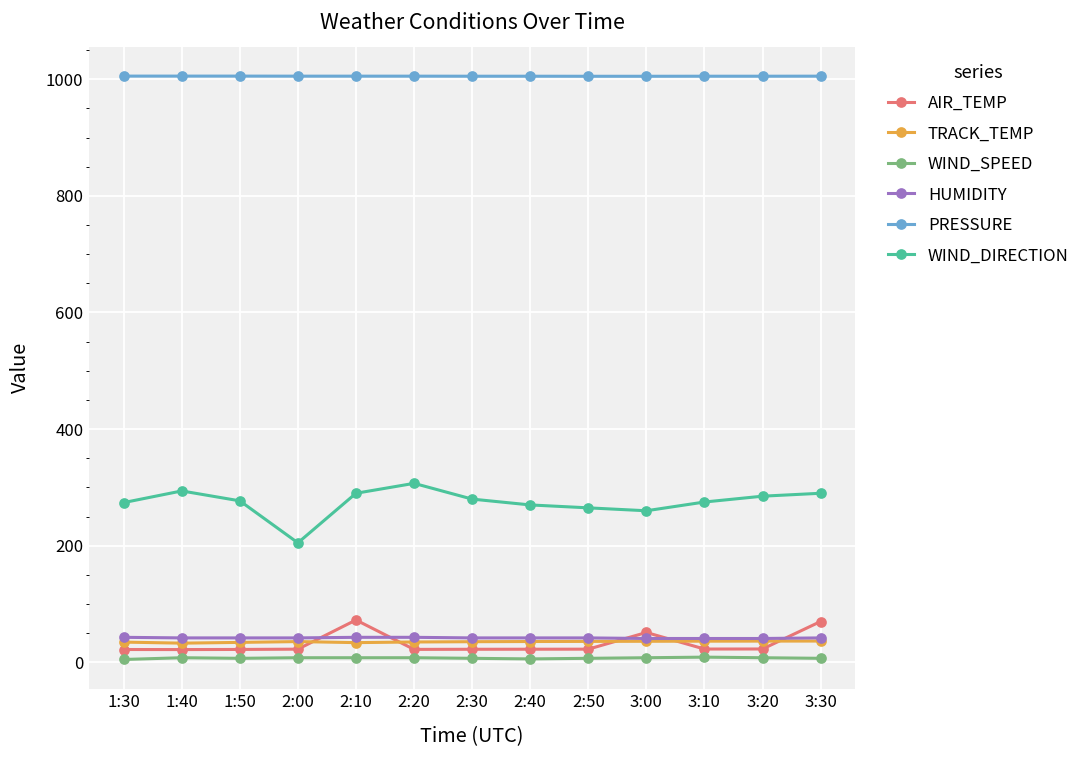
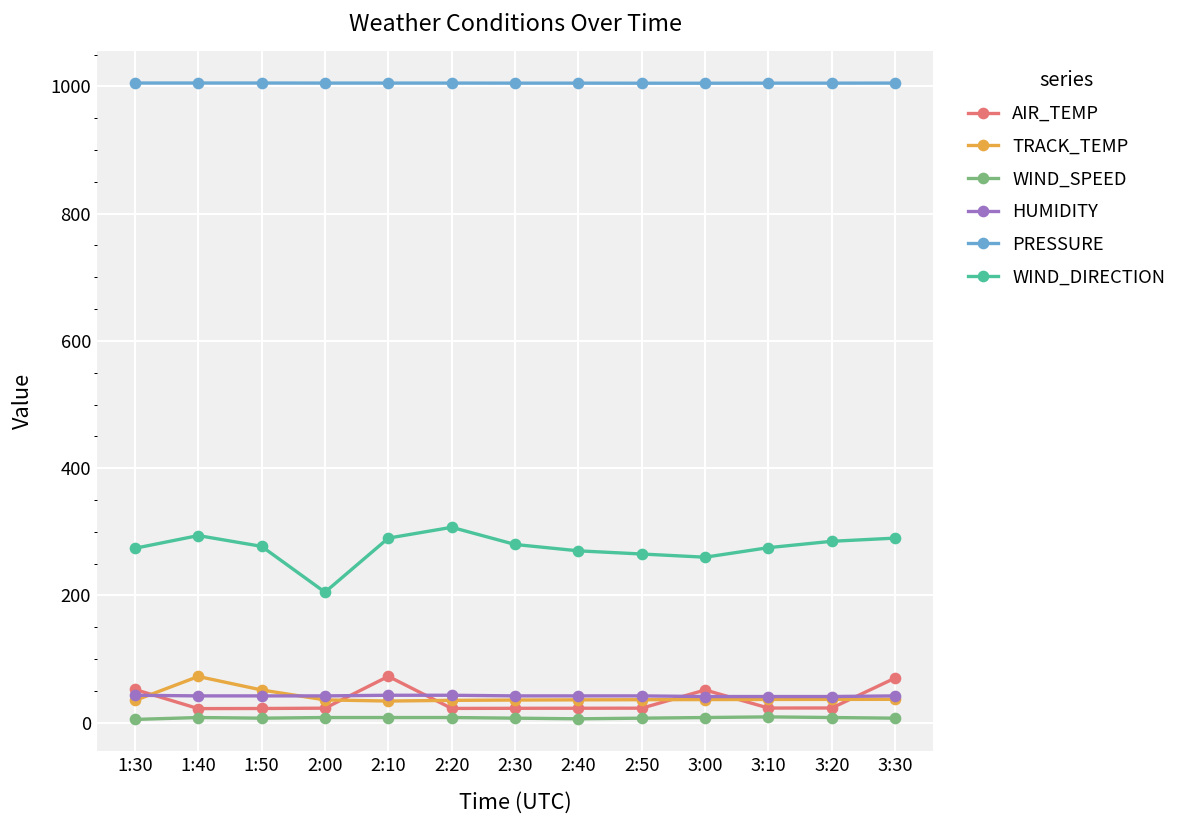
  {
    "AIR_TEMP": {
-     "1:30": 20,
+     "1:30": 50,
      "1:40": 20,
      "1:50": 20,
      "2:00": 20,
      "2:10": 70,
      "2:20": 20,
      "2:30": 20,
      "2:40": 20,
      "2:50": 20,
      "3:00": 50,
      "3:10": 20,
      "3:20": 20,
      "3:30": 70
    },
    "TRACK_TEMP": {
      "1:30": 30,
-     "1:40": 30,
-     "1:50": 30,
+     "1:40": 70,
+     "1:50": 50,
      "2:00": 40,
      "2:10": 30,
      "2:20": 40,
      "2:30": 40,
      "2:40": 40,
      "2:50": 40,
      "3:00": 40,
      "3:30": 40
    },
    "HUMIDITY": {
      "1:30": 40,
      "1:40": 40,
      "1:50": 40,
      "2:00": 40,
      "2:10": 40,
      "2:20": 40,
      "2:30": 40,
      "2:40": 40,
      "2:50": 40,
      "3:00": 40,
      "3:30": 40
    },
    "PRESSURE": {
      "1:30": 1010,
      "1:40": 1010,
      "1:50": 1010,
      "2:00": 1010,
      "2:10": 1010,
      "2:20": 1010,
      "2:30": 1010,
      "2:40": 1010,
      "2:50": 1010,
      "3:00": 1010,
      "3:10": 1010,
      "3:20": 1010,
      "3:30": 1010
    }
  }
